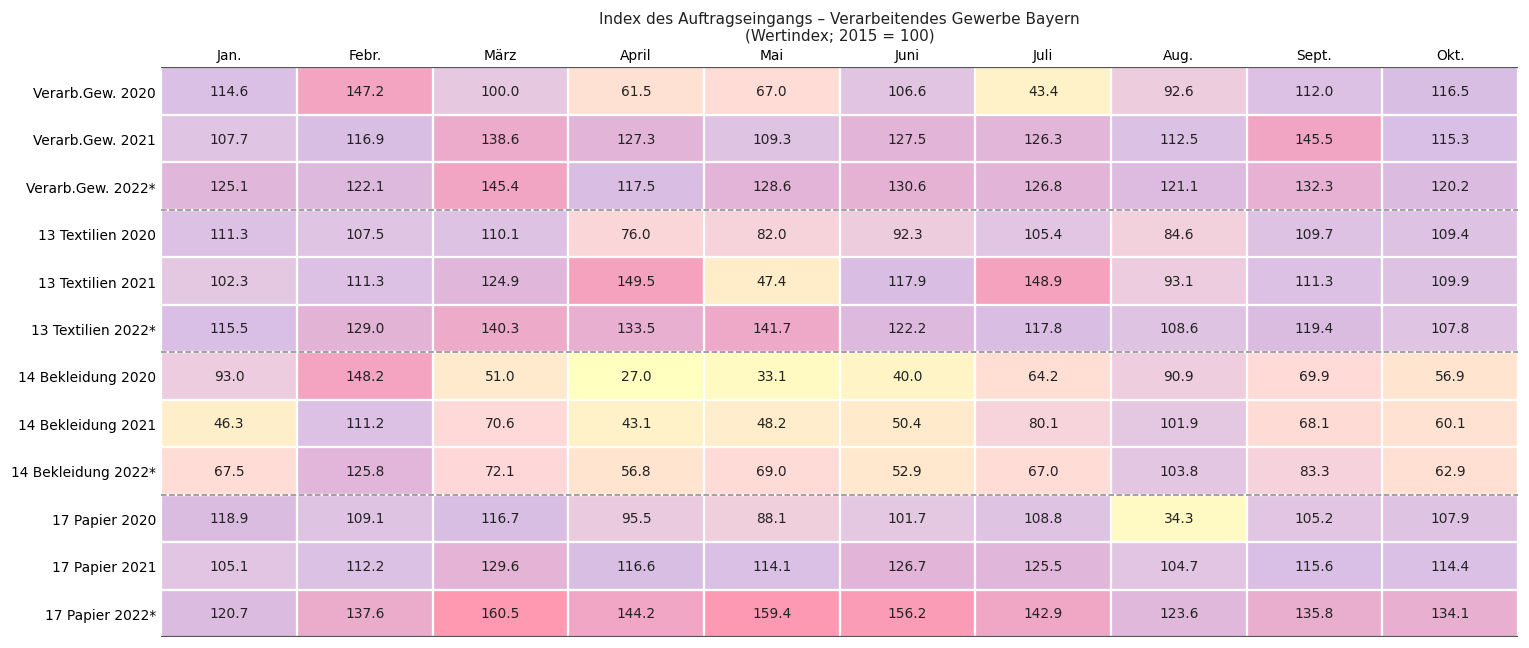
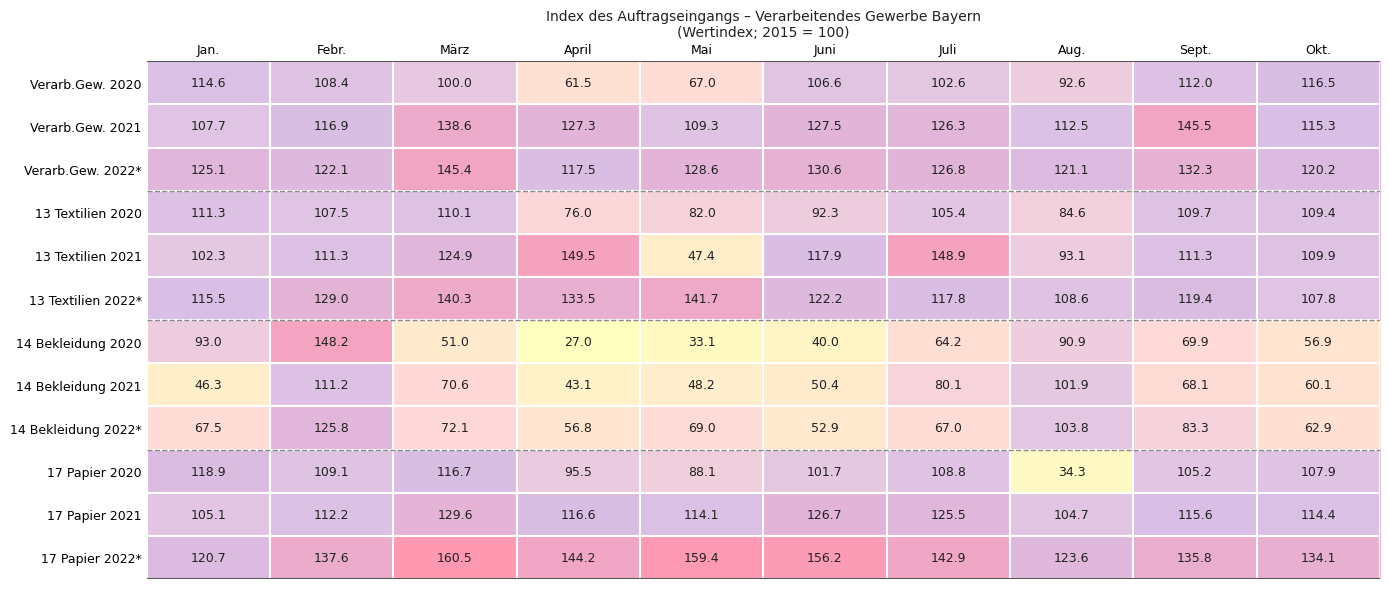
  {
    "Verarb.Gew. 2020": {
      "Jan.": 114.6,
-     "Febr.": 147.2,
+     "Febr.": 108.4,
      "März": 100.0,
      "April": 61.5,
      "Mai": 67.0,
      "Juni": 106.6,
-     "Juli": 43.4,
+     "Juli": 102.6,
      "Aug.": 92.6,
      "Sept.": 112.0,
      "Okt.": 116.5
    },
    "Verarb.Gew. 2021": {
      "Jan.": 107.7,
      "Febr.": 116.9,
      "März": 138.6,
      "April": 127.3,
      "Mai": 109.3,
      "Juni": 127.5,
      "Juli": 126.3,
      "Aug.": 112.5,
      "Sept.": 145.5,
      "Okt.": 115.3
    },
    "Verarb.Gew. 2022*": {
      "Jan.": 125.1,
      "Febr.": 122.1,
      "März": 145.4,
      "April": 117.5,
      "Mai": 128.6,
      "Juni": 130.6,
      "Juli": 126.8,
      "Aug.": 121.1,
      "Sept.": 132.3,
      "Okt.": 120.2
    },
    "13 Textilien 2020": {
      "Jan.": 111.3,
      "Febr.": 107.5,
      "März": 110.1,
      "April": 76.0,
      "Mai": 82.0,
      "Juni": 92.3,
      "Juli": 105.4,
      "Aug.": 84.6,
      "Sept.": 109.7,
      "Okt.": 109.4
    },
    "13 Textilien 2021": {
      "Jan.": 102.3,
      "Febr.": 111.3,
      "März": 124.9,
      "April": 149.5,
      "Mai": 47.4,
      "Juni": 117.9,
      "Juli": 148.9,
      "Aug.": 93.1,
      "Sept.": 111.3,
      "Okt.": 109.9
    },
    "13 Textilien 2022*": {
      "Jan.": 115.5,
      "Febr.": 129.0,
      "März": 140.3,
      "April": 133.5,
      "Mai": 141.7,
      "Juni": 122.2,
      "Juli": 117.8,
      "Aug.": 108.6,
      "Sept.": 119.4,
      "Okt.": 107.8
    },
    "14 Bekleidung 2020": {
      "Jan.": 93.0,
      "Febr.": 148.2,
      "März": 51.0,
      "April": 27.0,
      "Mai": 33.1,
      "Juni": 40.0,
      "Juli": 64.2,
      "Aug.": 90.9,
      "Sept.": 69.9,
      "Okt.": 56.9
    },
    "14 Bekleidung 2021": {
      "Jan.": 46.3,
      "Febr.": 111.2,
      "März": 70.6,
      "April": 43.1,
      "Mai": 48.2,
      "Juni": 50.4,
      "Juli": 80.1,
      "Aug.": 101.9,
      "Sept.": 68.1,
      "Okt.": 60.1
    },
    "14 Bekleidung 2022*": {
      "Jan.": 67.5,
      "Febr.": 125.8,
      "März": 72.1,
      "April": 56.8,
      "Mai": 69.0,
      "Juni": 52.9,
      "Juli": 67.0,
      "Aug.": 103.8,
      "Sept.": 83.3,
      "Okt.": 62.9
    },
    "17 Papier 2020": {
      "Jan.": 118.9,
      "Febr.": 109.1,
      "März": 116.7,
      "April": 95.5,
      "Mai": 88.1,
      "Juni": 101.7,
      "Juli": 108.8,
      "Aug.": 34.3,
      "Sept.": 105.2,
      "Okt.": 107.9
    },
    "17 Papier 2021": {
      "Jan.": 105.1,
      "Febr.": 112.2,
      "März": 129.6,
      "April": 116.6,
      "Mai": 114.1,
      "Juni": 126.7,
      "Juli": 125.5,
      "Aug.": 104.7,
      "Sept.": 115.6,
      "Okt.": 114.4
    },
    "17 Papier 2022*": {
      "Jan.": 120.7,
      "Febr.": 137.6,
      "März": 160.5,
      "April": 144.2,
      "Mai": 159.4,
      "Juni": 156.2,
      "Juli": 142.9,
      "Aug.": 123.6,
      "Sept.": 135.8,
      "Okt.": 134.1
    }
  }
